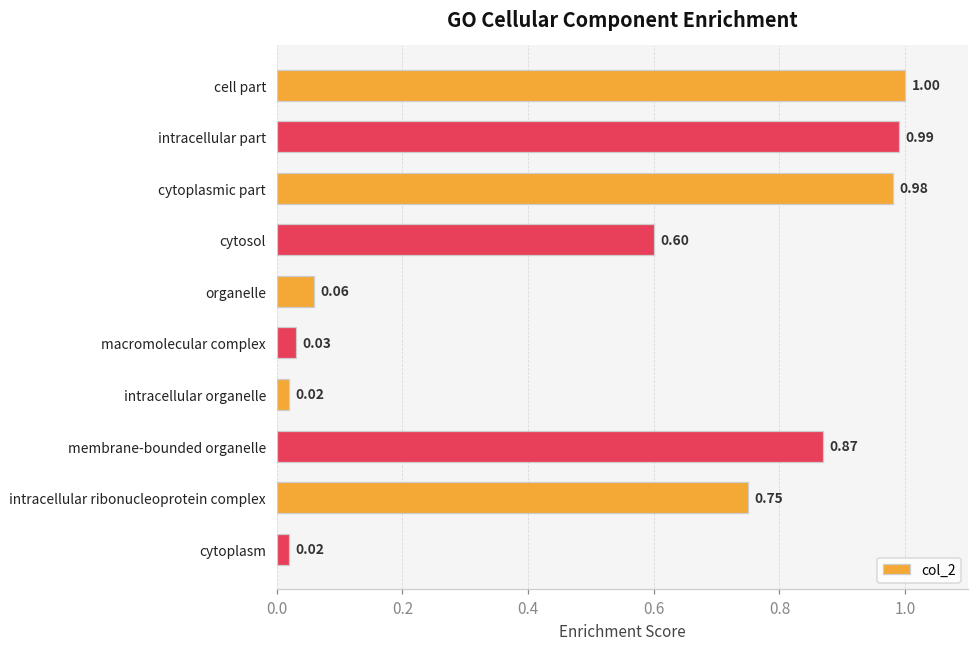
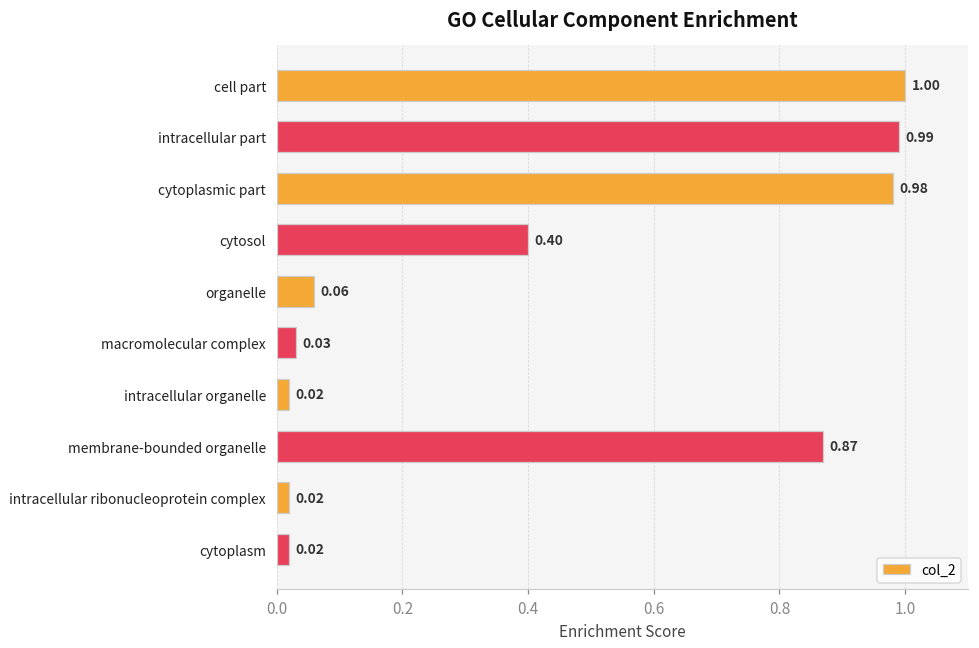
  {
    "cell part": 1.00,
    "intracellular part": 0.99,
    "cytoplasmic part": 0.98,
-   "cytosol": 0.60,
+   "cytosol": 0.40,
    "organelle": 0.06,
    "macromolecular complex": 0.03,
    "intracellular organelle": 0.02,
    "membrane-bounded organelle": 0.87,
-   "intracellular ribonucleoprotein complex": 0.75,
+   "intracellular ribonucleoprotein complex": 0.02,
    "cytoplasm": 0.02
  }
